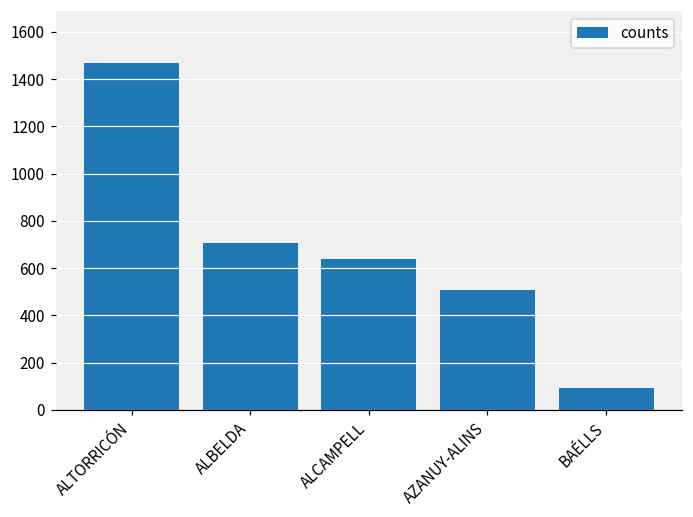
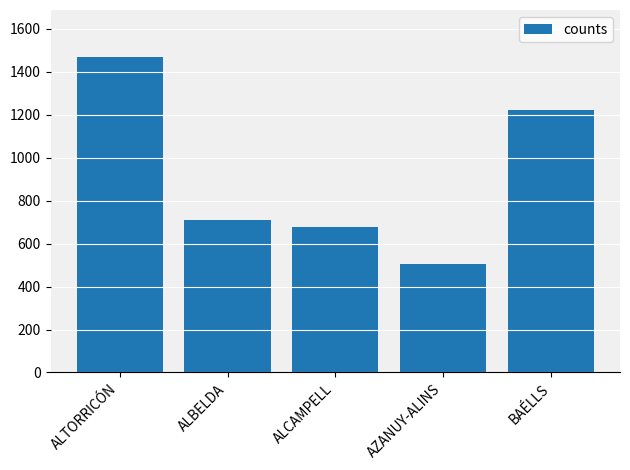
  {
    "ALTORRICÓN": 1470,
    "ALBELDA": 710,
-   "ALCAMPELL": 640,
+   "ALCAMPELL": 680,
    "AZANUY-ALINS": 510,
-   "BAÉLLS": 90
+   "BAÉLLS": 1220
  }
